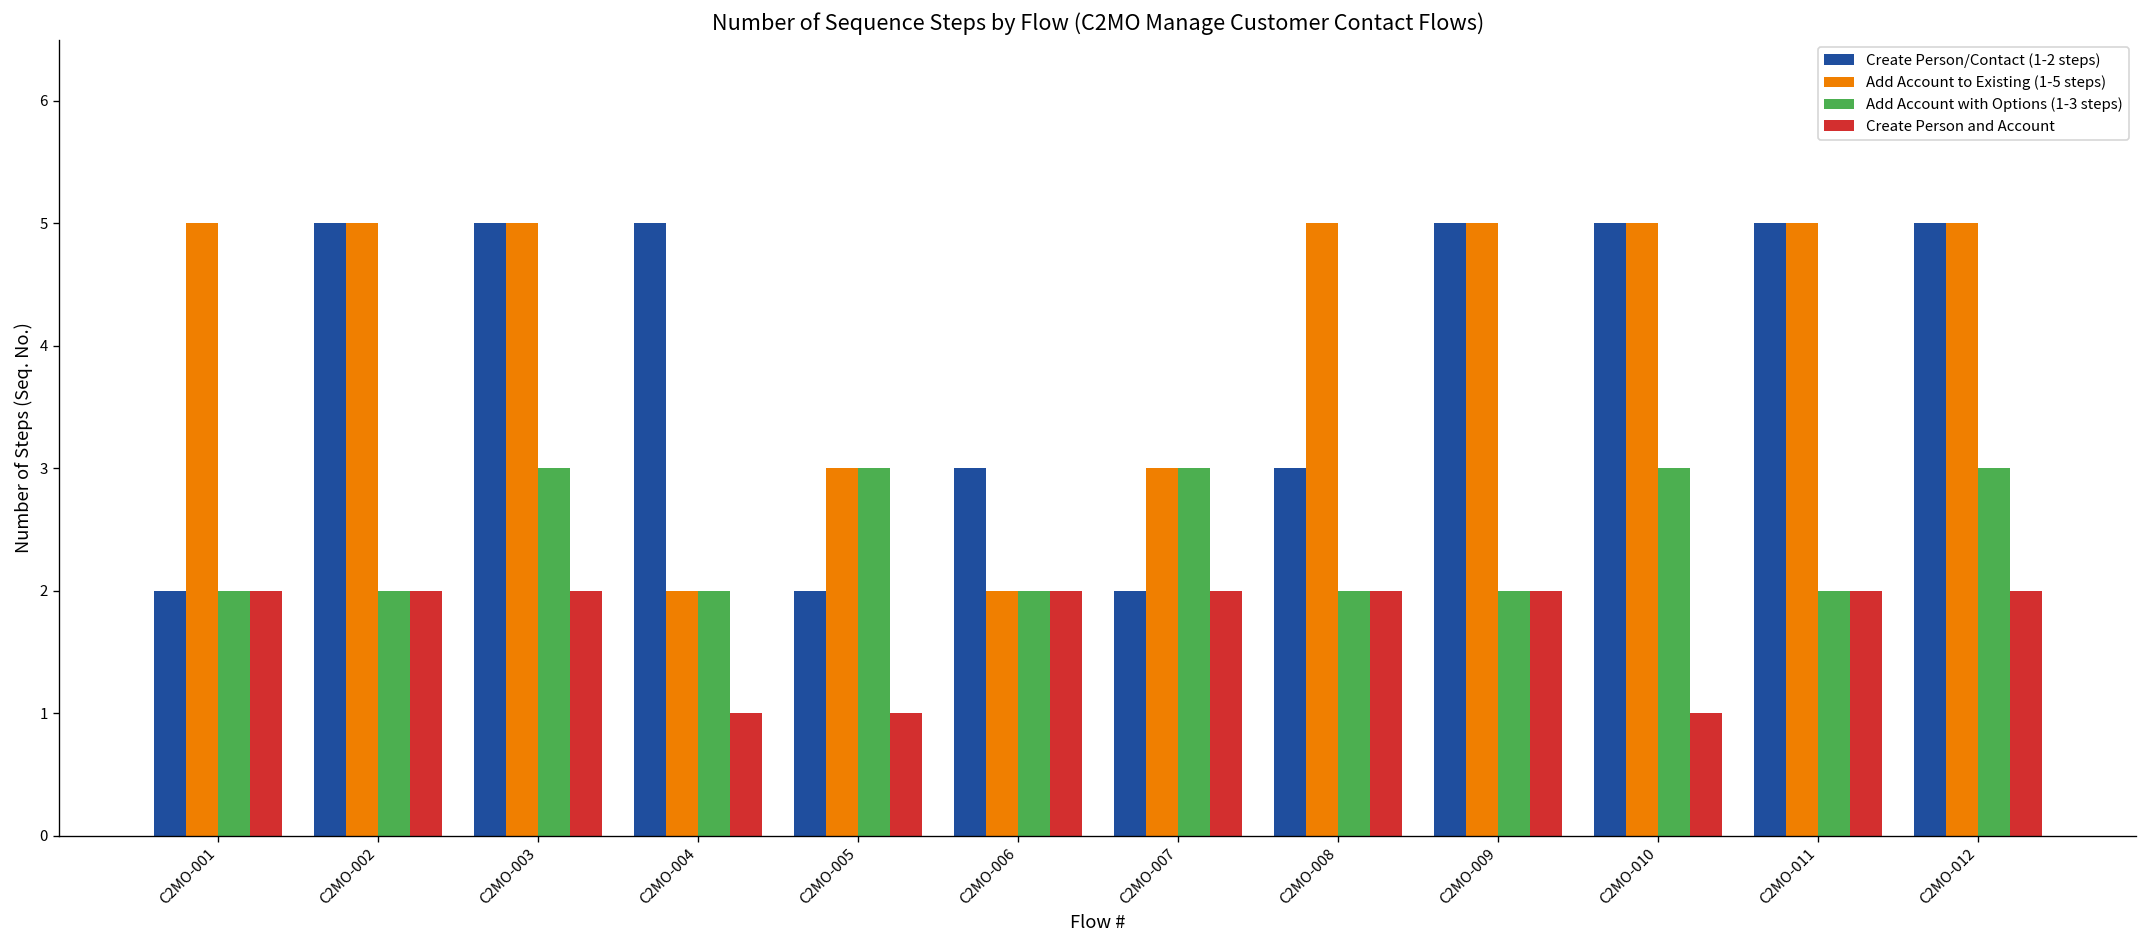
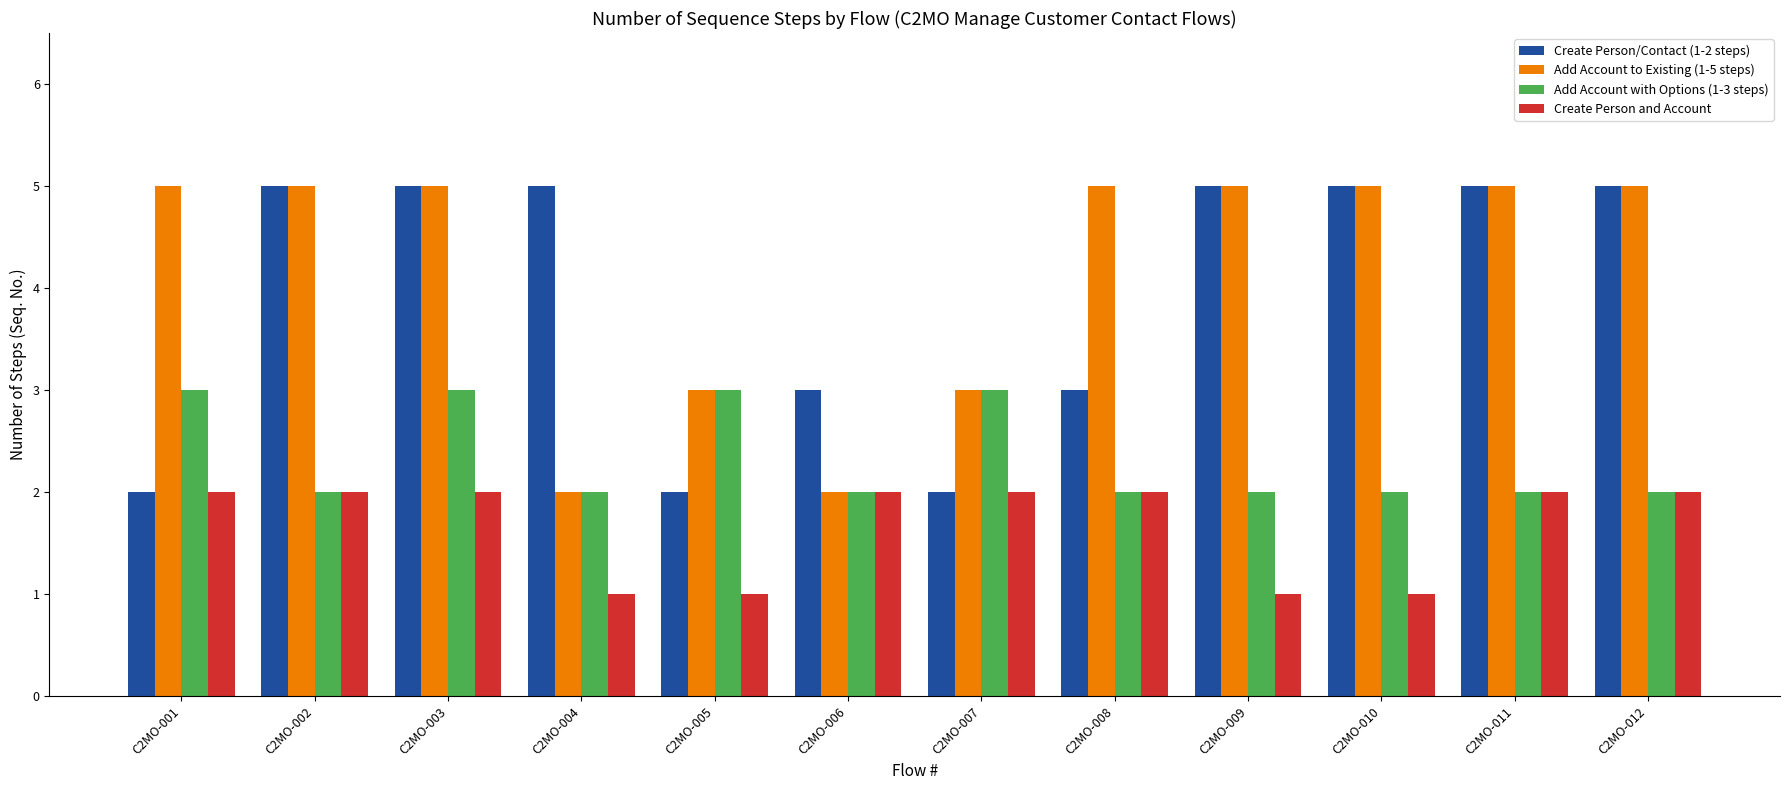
  {
    "Create Person/Contact (1-2 steps)": {
      "C2MO-001": 2,
      "C2MO-002": 5,
      "C2MO-003": 5,
      "C2MO-004": 5,
      "C2MO-005": 2,
      "C2MO-006": 3,
      "C2MO-007": 2,
      "C2MO-008": 3,
      "C2MO-009": 5,
      "C2MO-010": 5,
      "C2MO-011": 5,
      "C2MO-012": 5
    },
    "Add Account to Existing (1-5 steps)": {
      "C2MO-001": 5,
      "C2MO-002": 5,
      "C2MO-003": 5,
      "C2MO-004": 2,
      "C2MO-005": 3,
      "C2MO-006": 2,
      "C2MO-007": 3,
      "C2MO-008": 5,
      "C2MO-009": 5,
      "C2MO-010": 5,
      "C2MO-011": 5,
      "C2MO-012": 5
    },
    "Add Account with Options (1-3 steps)": {
-     "C2MO-001": 2,
+     "C2MO-001": 3,
      "C2MO-002": 2,
      "C2MO-003": 3,
      "C2MO-004": 2,
      "C2MO-005": 3,
      "C2MO-006": 2,
      "C2MO-007": 3,
      "C2MO-008": 2,
      "C2MO-009": 2,
-     "C2MO-010": 3,
+     "C2MO-010": 2,
      "C2MO-011": 2,
-     "C2MO-012": 3
+     "C2MO-012": 2
    },
    "Create Person and Account": {
      "C2MO-001": 2,
      "C2MO-002": 2,
      "C2MO-003": 2,
      "C2MO-004": 1,
      "C2MO-005": 1,
      "C2MO-006": 2,
      "C2MO-007": 2,
      "C2MO-008": 2,
-     "C2MO-009": 2,
+     "C2MO-009": 1,
      "C2MO-010": 1,
      "C2MO-011": 2,
      "C2MO-012": 2
    }
  }
